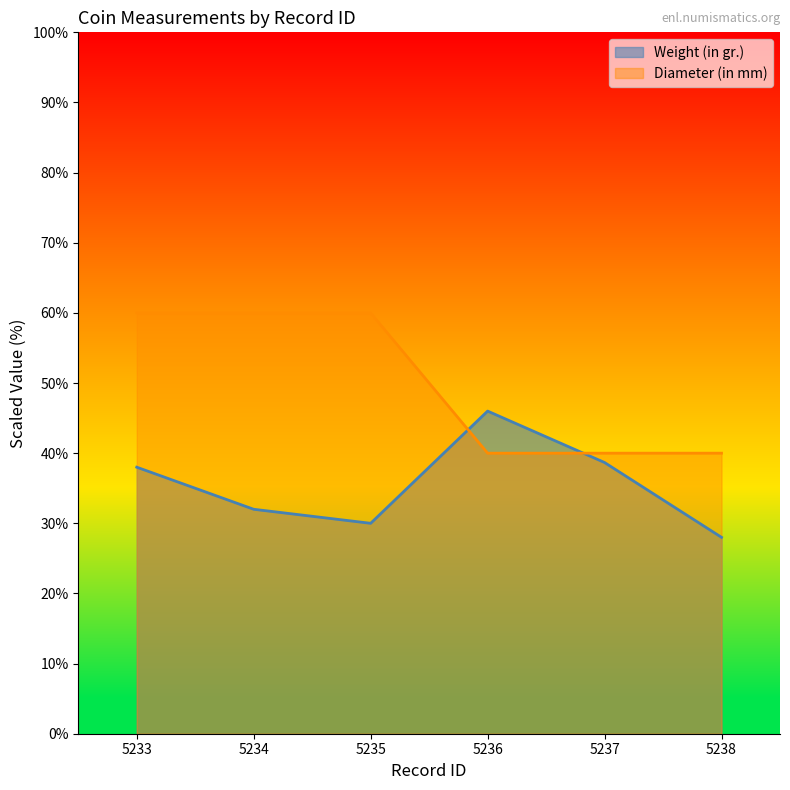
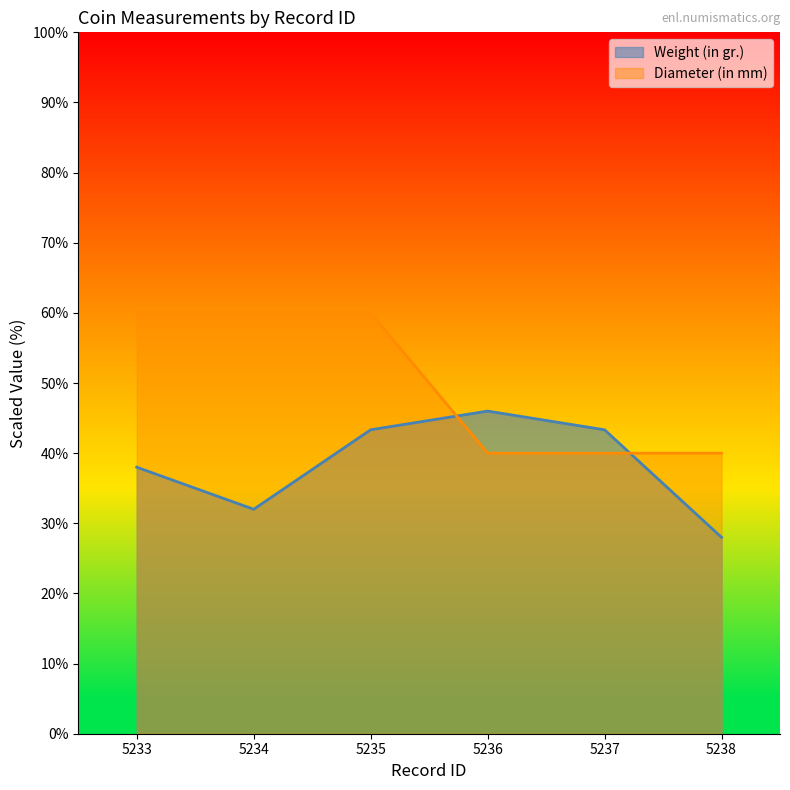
  {
    "Weight (in gr.)": {
      "5233": "38%",
      "5234": "32%",
-     "5235": "30%",
+     "5235": "43%",
      "5236": "46%",
-     "5237": "39%",
+     "5237": "43%",
      "5238": "28%"
    },
    "Diameter (in mm)": {
      "5233": "60%",
      "5234": "60%",
      "5235": "60%",
      "5236": "40%",
      "5237": "40%",
      "5238": "40%"
    }
  }
